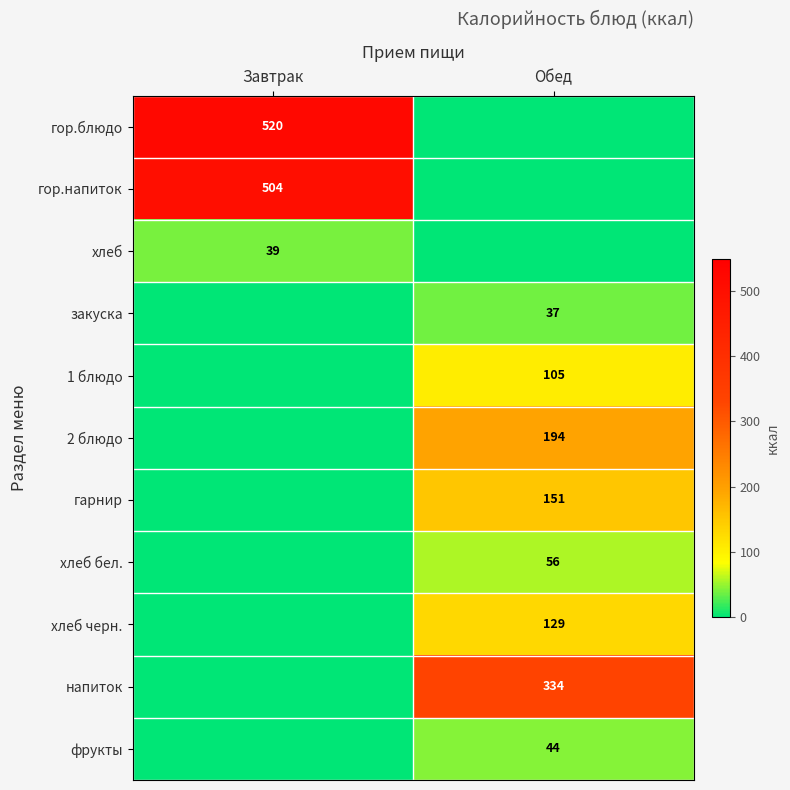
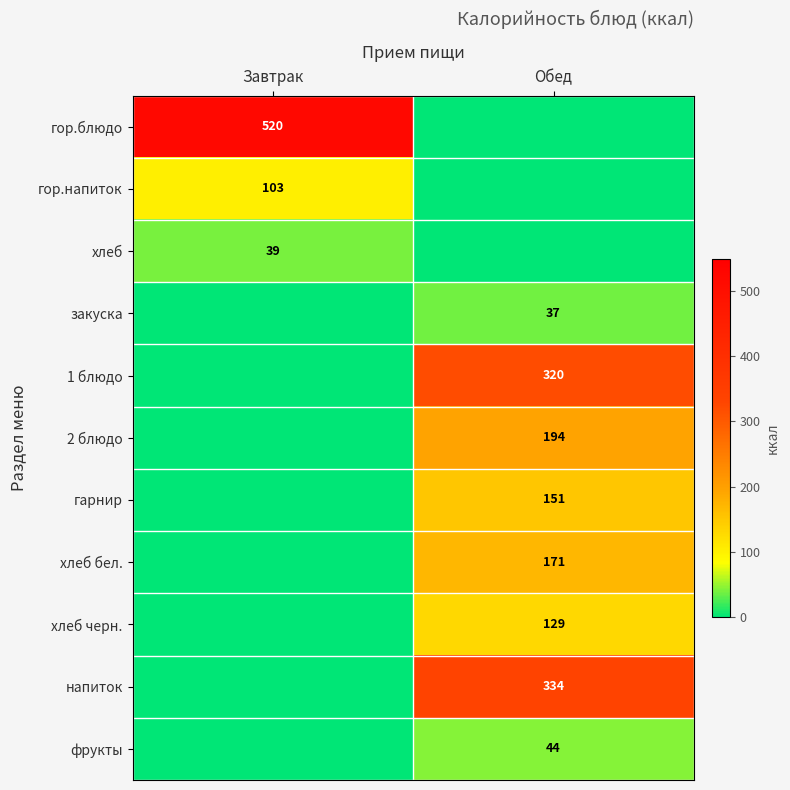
  {
    "гор.блюдо": {
      "Завтрак": 520
    },
    "гор.напиток": {
-     "Завтрак": 504
+     "Завтрак": 103
    },
    "хлеб": {
      "Завтрак": 39
    },
    "закуска": {
      "Обед": 37
    },
    "1 блюдо": {
-     "Обед": 105
+     "Обед": 320
    },
    "2 блюдо": {
      "Обед": 194
    },
    "гарнир": {
      "Обед": 151
    },
    "хлеб бел.": {
-     "Обед": 56
+     "Обед": 171
    },
    "хлеб черн.": {
      "Обед": 129
    },
    "напиток": {
      "Обед": 334
    },
    "фрукты": {
      "Обед": 44
    }
  }
